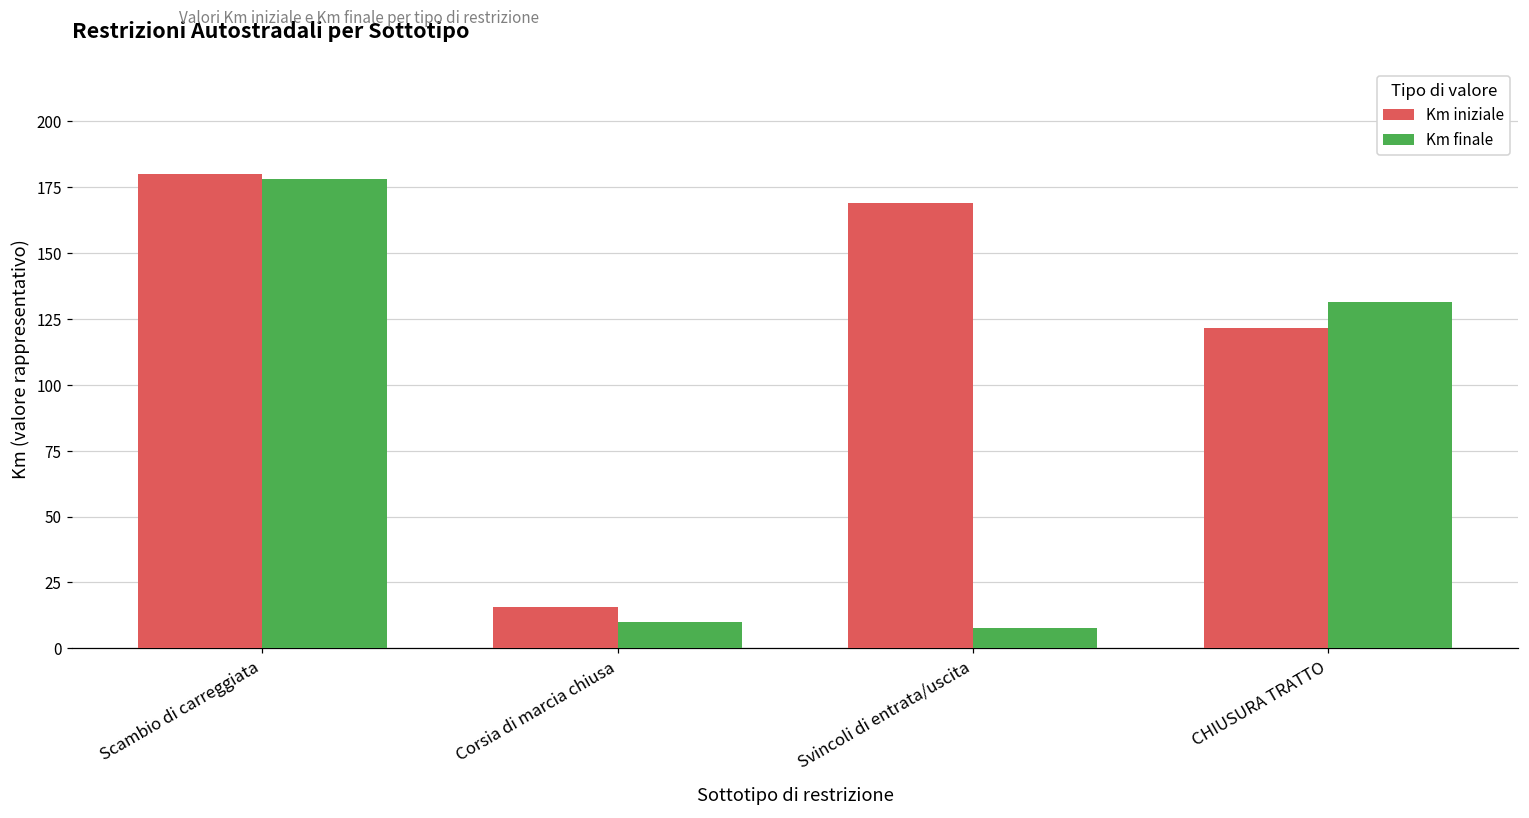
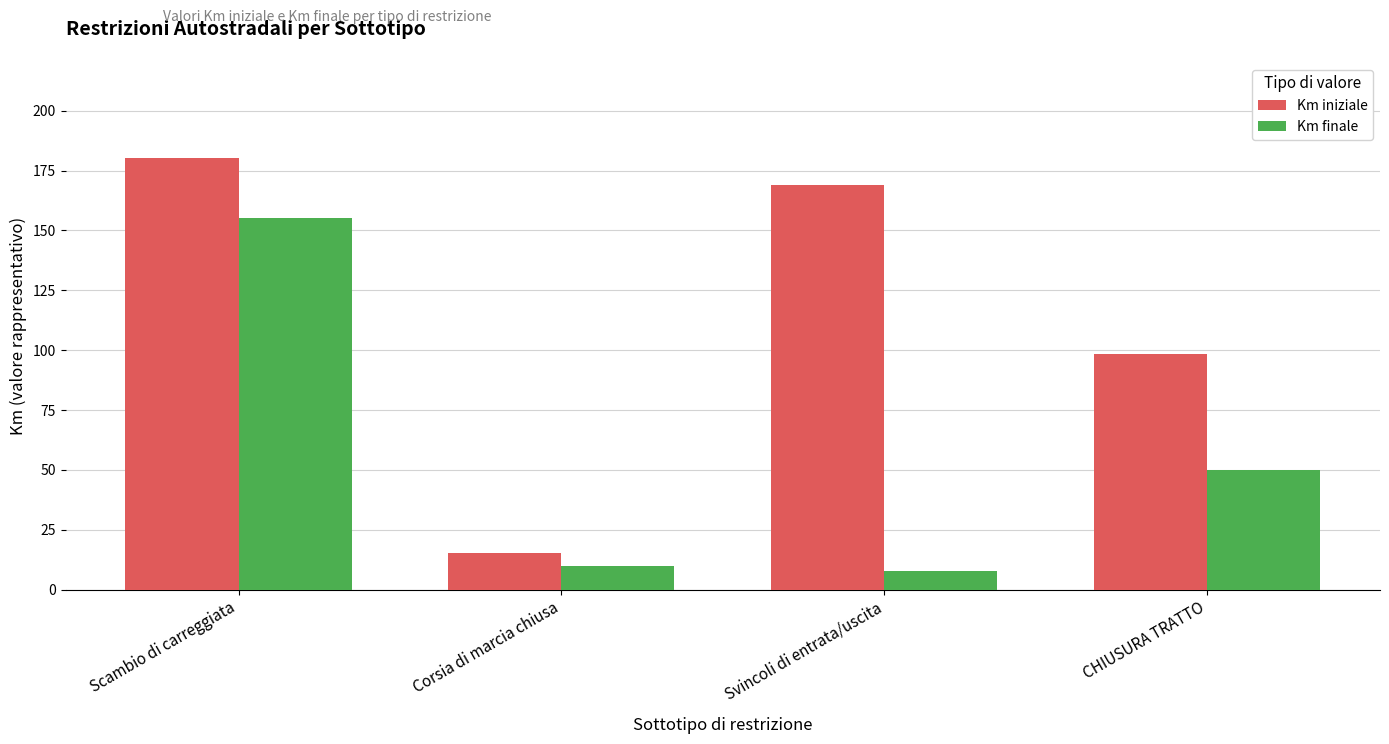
  {
    "Km iniziale": {
      "Scambio di carreggiata": 180,
      "Corsia di marcia chiusa": 16,
      "Svincoli di entrata/uscita": 169,
-     "CHIUSURA TRATTO": 122
+     "CHIUSURA TRATTO": 99
    },
    "Km finale": {
-     "Scambio di carreggiata": 178,
+     "Scambio di carreggiata": 155,
      "Corsia di marcia chiusa": 10,
      "Svincoli di entrata/uscita": 8,
-     "CHIUSURA TRATTO": 131
+     "CHIUSURA TRATTO": 50
    }
  }
